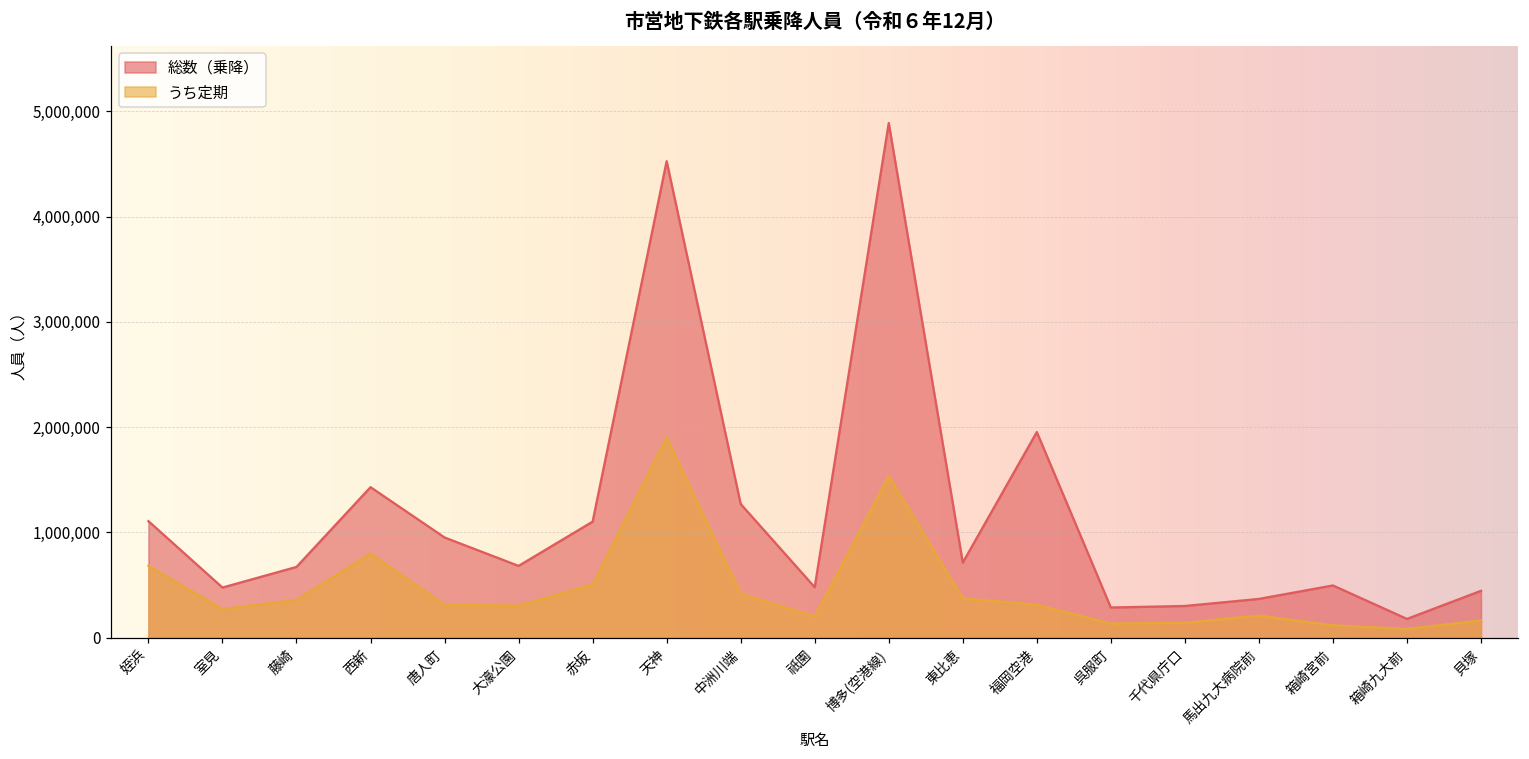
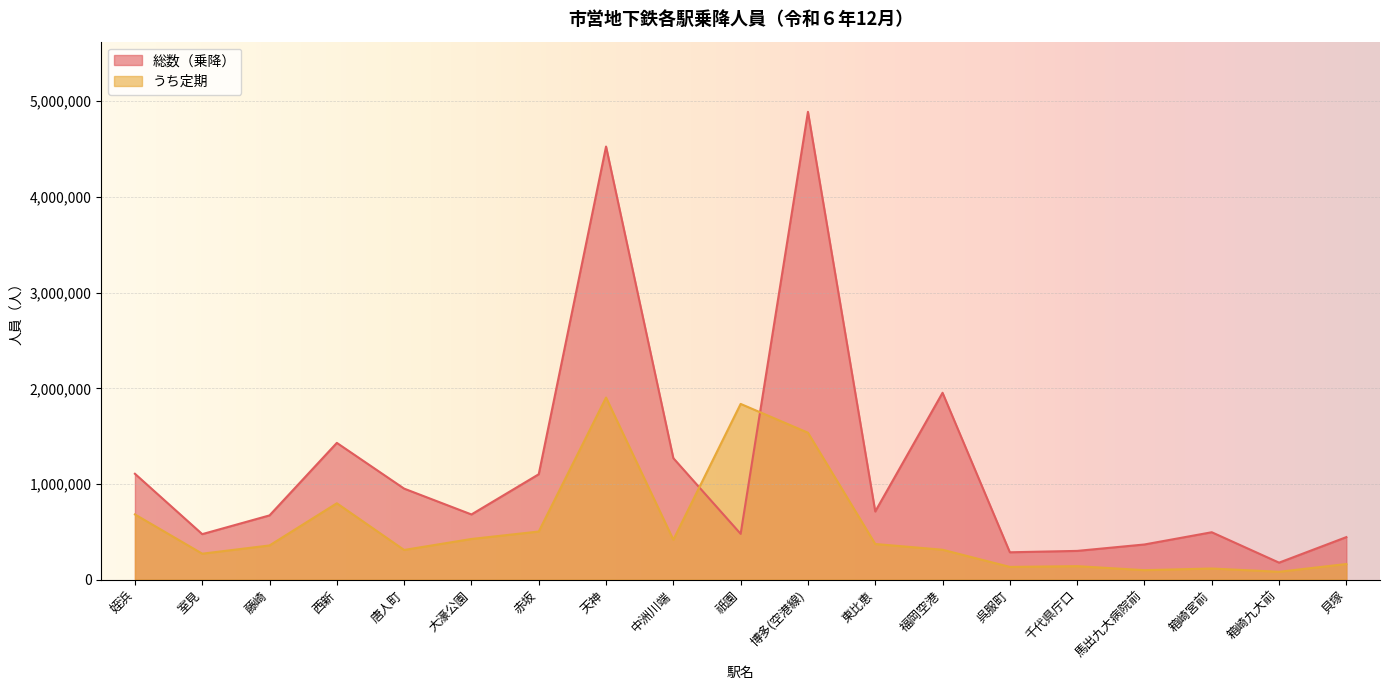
  {
    "総数（乗降）": {
      "姪浜": "1,100,000",
      "室見": "500,000",
      "藤崎": "700,000",
      "西新": "1,400,000",
      "唐人町": "1,000,000",
      "大濠公園": "700,000",
      "赤坂": "1,100,000",
      "天神": "4,500,000",
      "中洲川端": "1,300,000",
      "祇園": "500,000",
      "博多(空港線)": "4,900,000",
      "東比恵": "700,000",
      "福岡空港": "2,000,000",
      "呉服町": "300,000",
      "千代県庁口": "300,000",
      "馬出九大病院前": "400,000",
      "箱崎宮前": "500,000",
      "箱崎九大前": "200,000",
      "貝塚": "400,000"
    },
    "うち定期": {
      "姪浜": "700,000",
      "室見": "300,000",
      "藤崎": "400,000",
      "西新": "800,000",
      "唐人町": "300,000",
-     "大濠公園": "300,000",
+     "大濠公園": "400,000",
      "赤坂": "500,000",
      "天神": "1,900,000",
      "中洲川端": "400,000",
-     "祇園": "200,000",
+     "祇園": "1,800,000",
      "博多(空港線)": "1,500,000",
      "東比恵": "400,000",
      "福岡空港": "300,000",
      "呉服町": "100,000",
      "千代県庁口": "100,000",
-     "馬出九大病院前": "200,000",
+     "馬出九大病院前": "100,000",
      "箱崎宮前": "100,000",
      "箱崎九大前": "100,000",
      "貝塚": "200,000"
    }
  }
